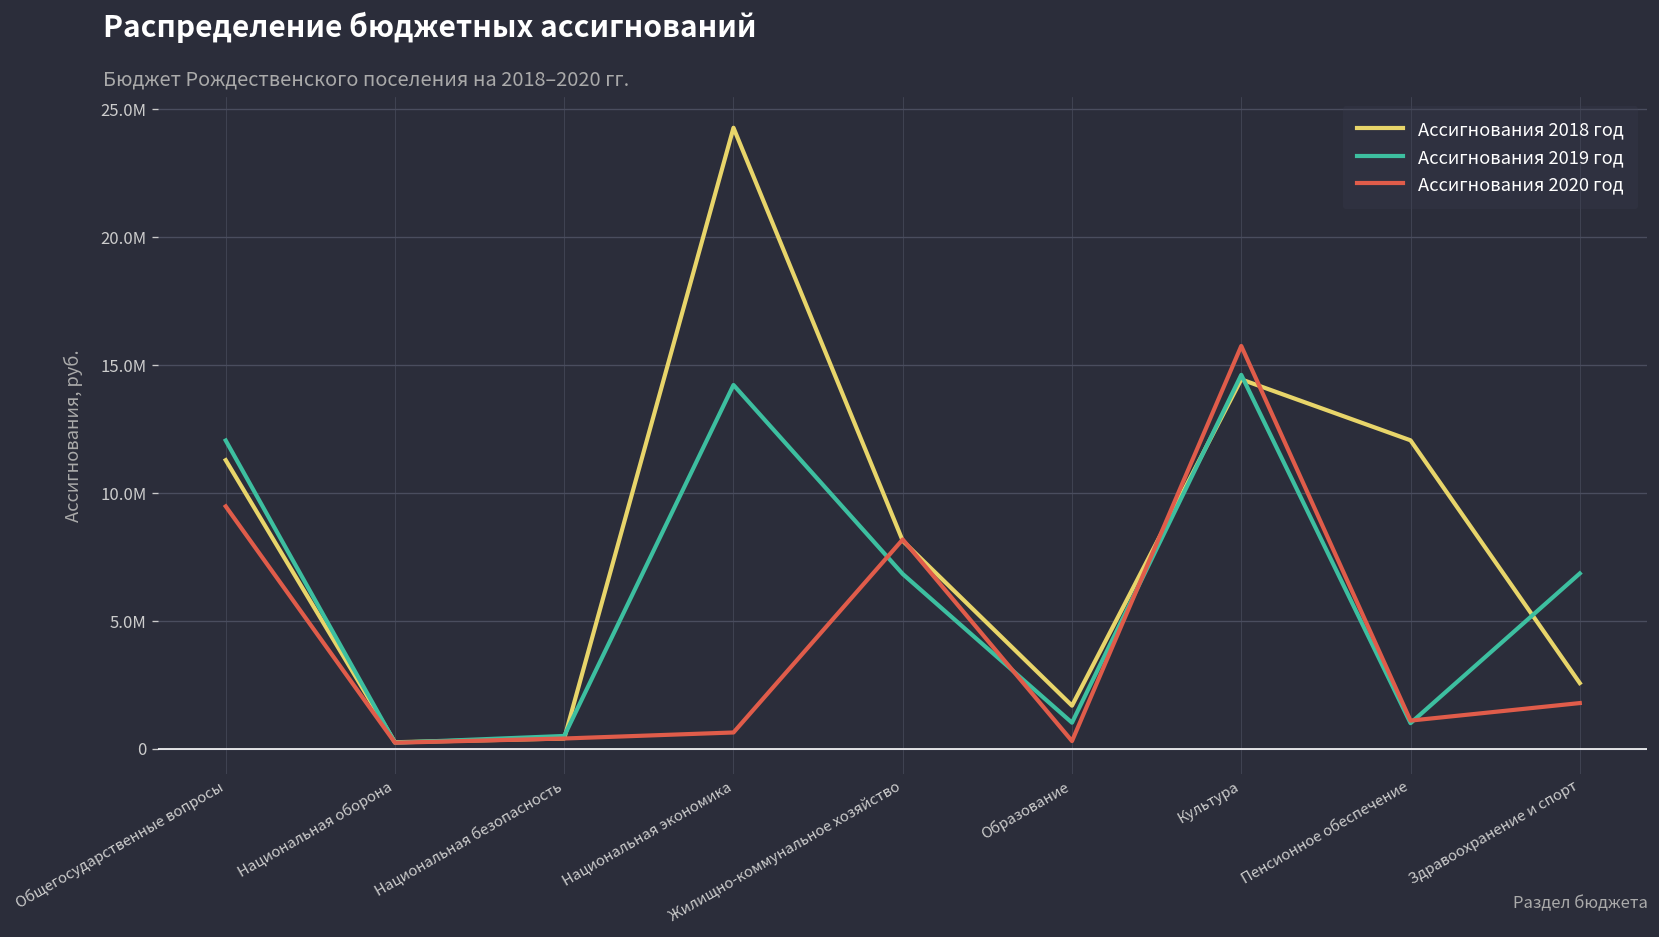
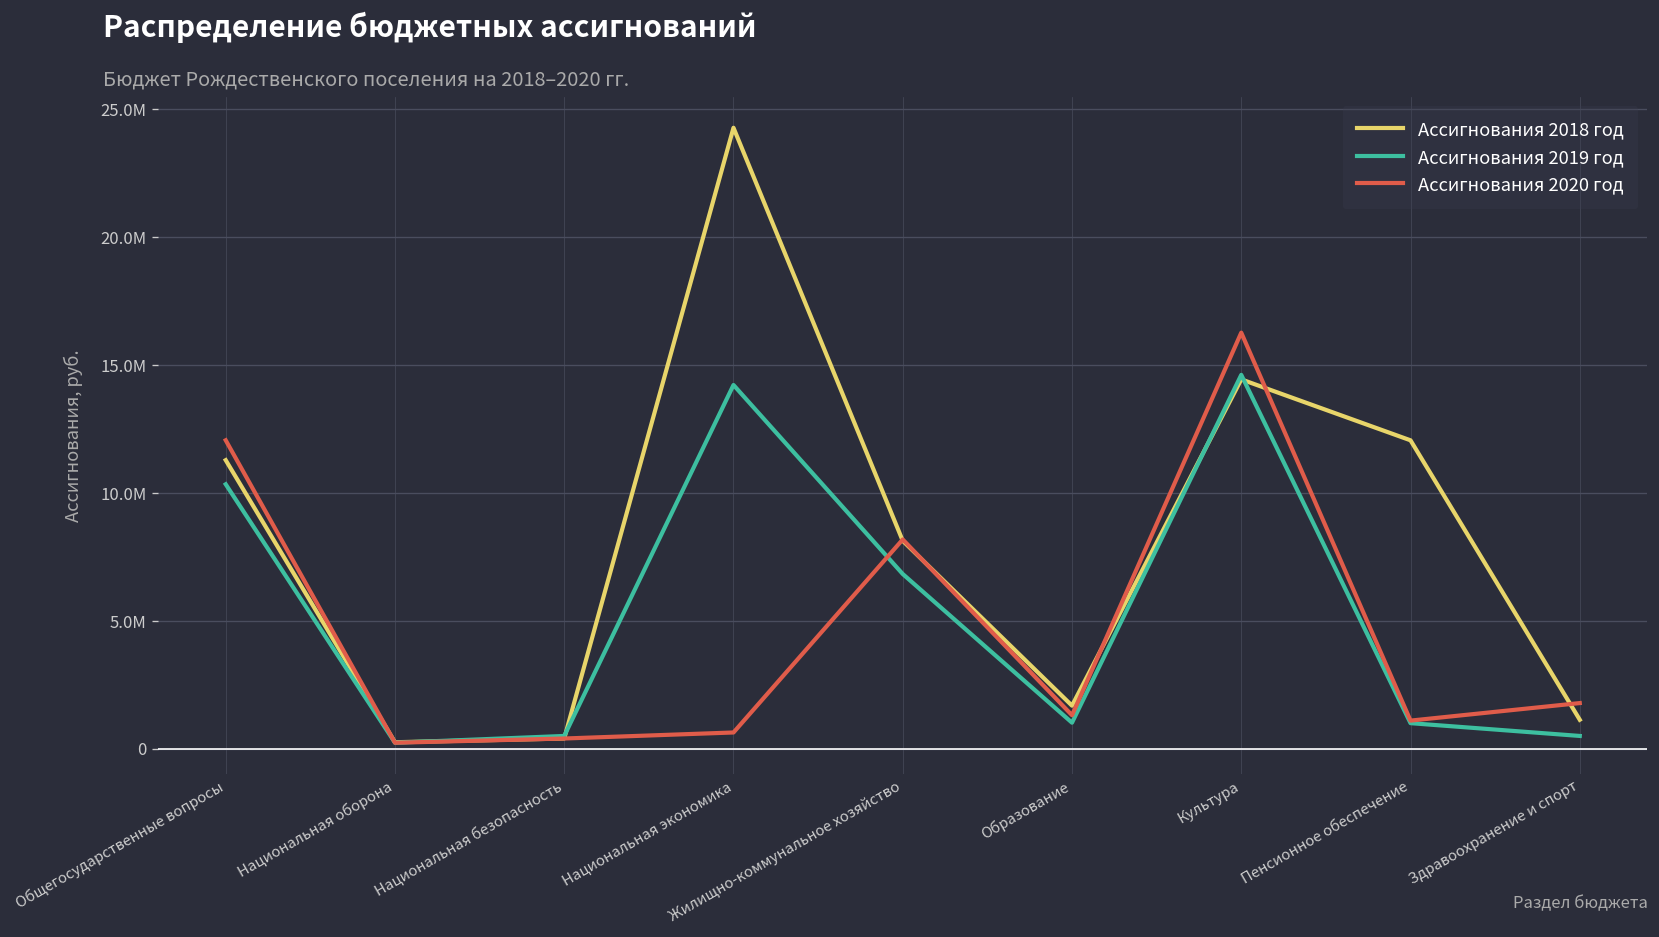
  {
    "Ассигнования 2018 год": {
      "Общегосударственные вопросы": 11300000,
      "Национальная экономика": 24300000,
      "Образование": 1700000,
      "Культура": 14400000,
      "Пенсионное обеспечение": 12100000,
-     "Здравоохранение и спорт": 2600000
+     "Здравоохранение и спорт": 1100000
    },
    "Ассигнования 2019 год": {
-     "Общегосударственные вопросы": 12100000,
+     "Общегосударственные вопросы": 10300000,
      "Национальная экономика": 14200000,
      "Жилищно-коммунальное хозяйство": 6800000,
      "Образование": 1000000,
      "Культура": 14600000,
-     "Здравоохранение и спорт": 6900000
+     "Здравоохранение и спорт": 500000
    },
    "Ассигнования 2020 год": {
-     "Общегосударственные вопросы": 9500000,
+     "Общегосударственные вопросы": 12100000,
      "Национальная экономика": 600000,
-     "Образование": 300000,
-     "Культура": 15800000,
+     "Образование": 1300000,
+     "Культура": 16300000,
      "Здравоохранение и спорт": 1800000
    }
  }
